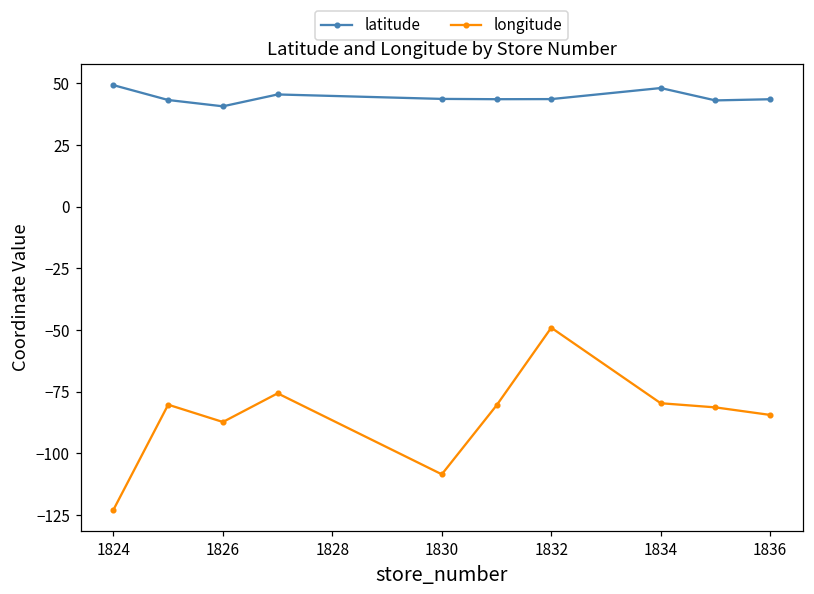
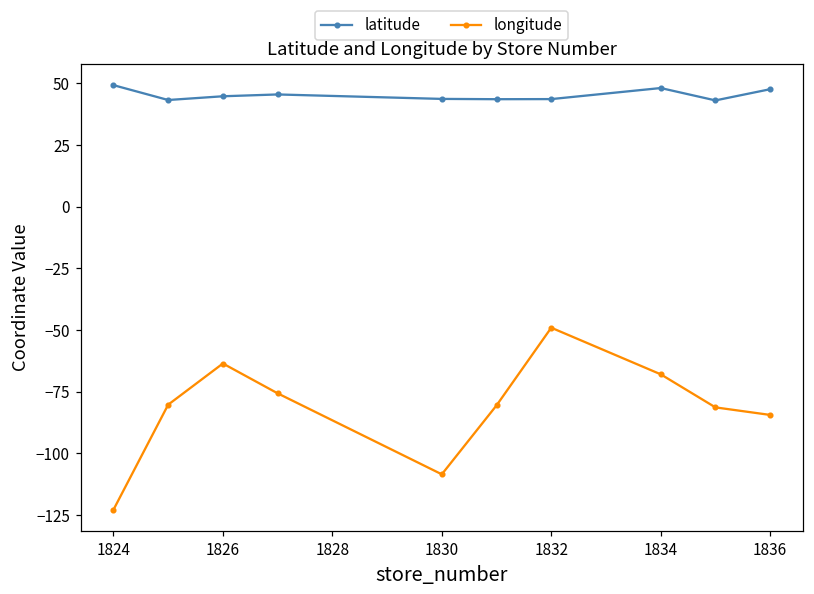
  {
    "latitude": {
      "1824": 49,
-     "1826": 41,
+     "1826": 45,
      "1830": 44,
      "1832": 44,
      "1834": 48,
-     "1836": 43
+     "1836": 48
    },
    "longitude": {
      "1824": -123,
-     "1826": -87,
+     "1826": -64,
      "1830": -108,
      "1832": -49,
-     "1834": -80,
+     "1834": -68,
      "1836": -84
    }
  }
